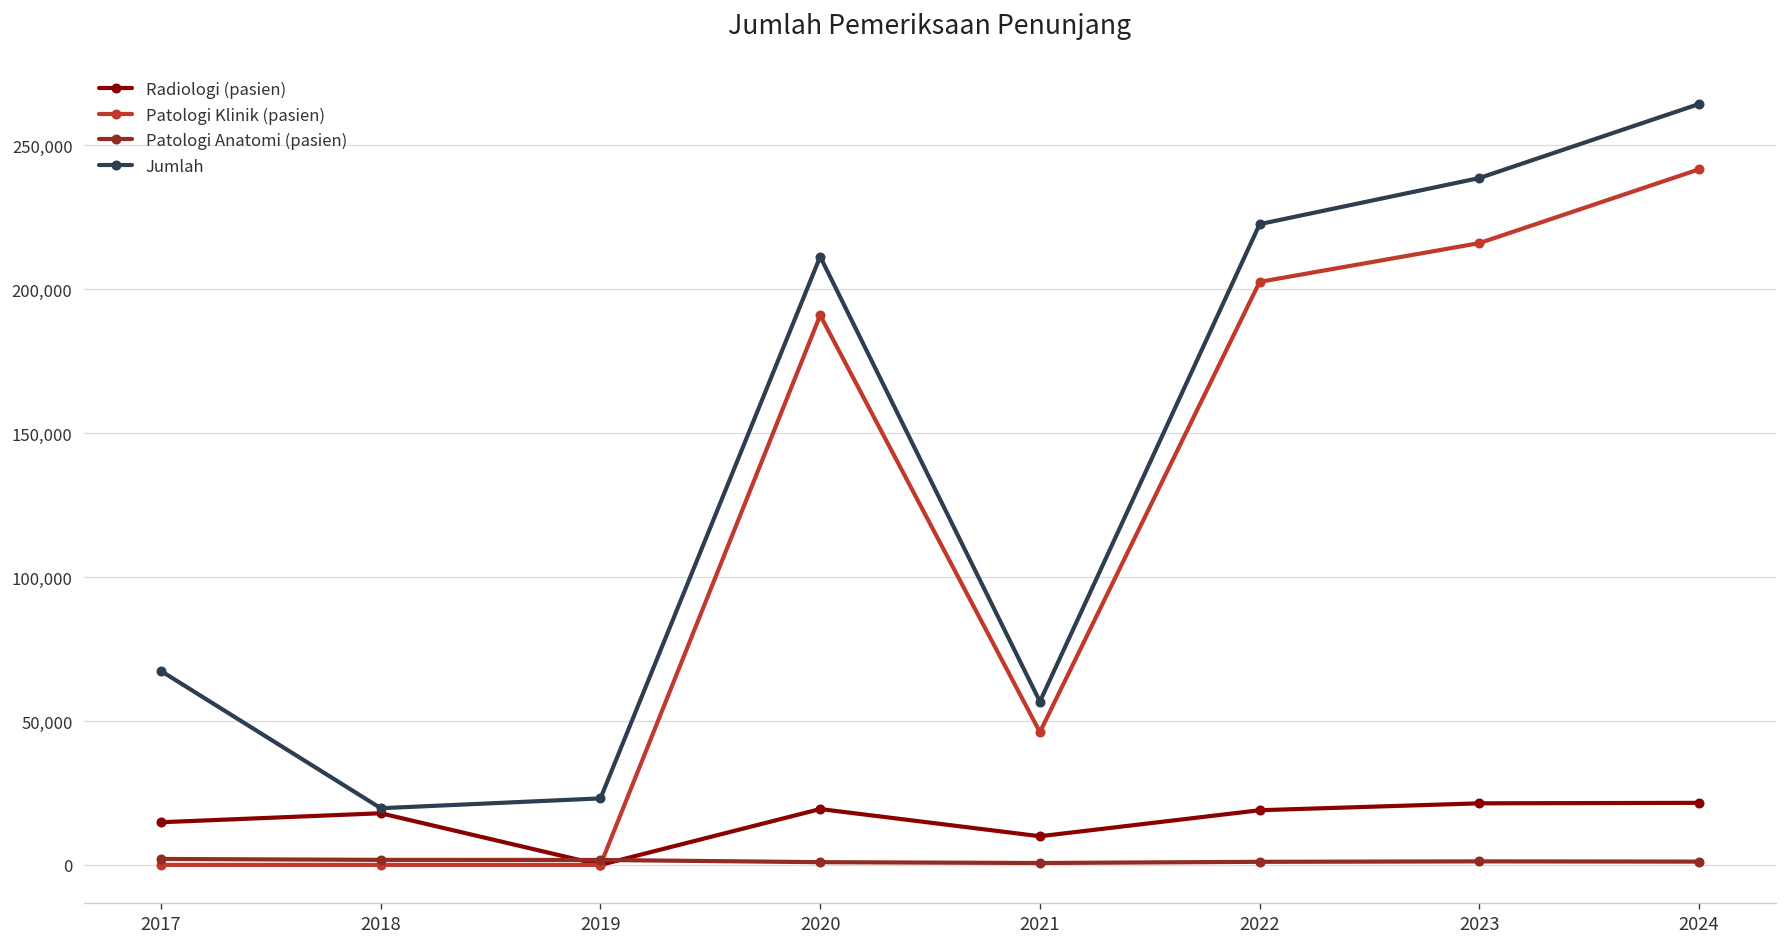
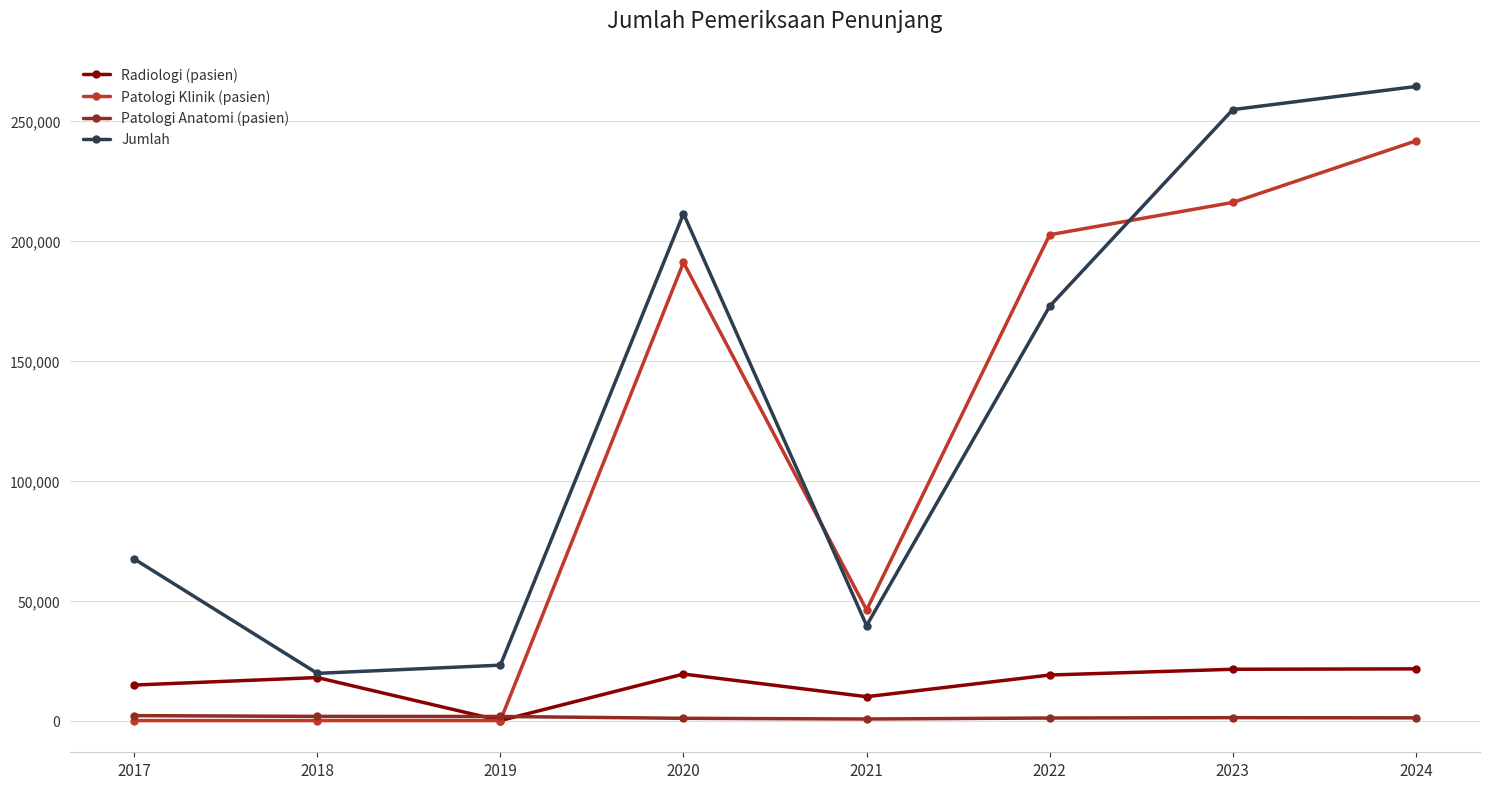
  {
    "Jumlah": {
      "2017": "67,000",
      "2018": "20,000",
      "2019": "23,000",
      "2020": "211,000",
-     "2021": "57,000",
-     "2022": "223,000",
-     "2023": "239,000",
+     "2021": "40,000",
+     "2022": "173,000",
+     "2023": "255,000",
      "2024": "264,000"
    }
  }
